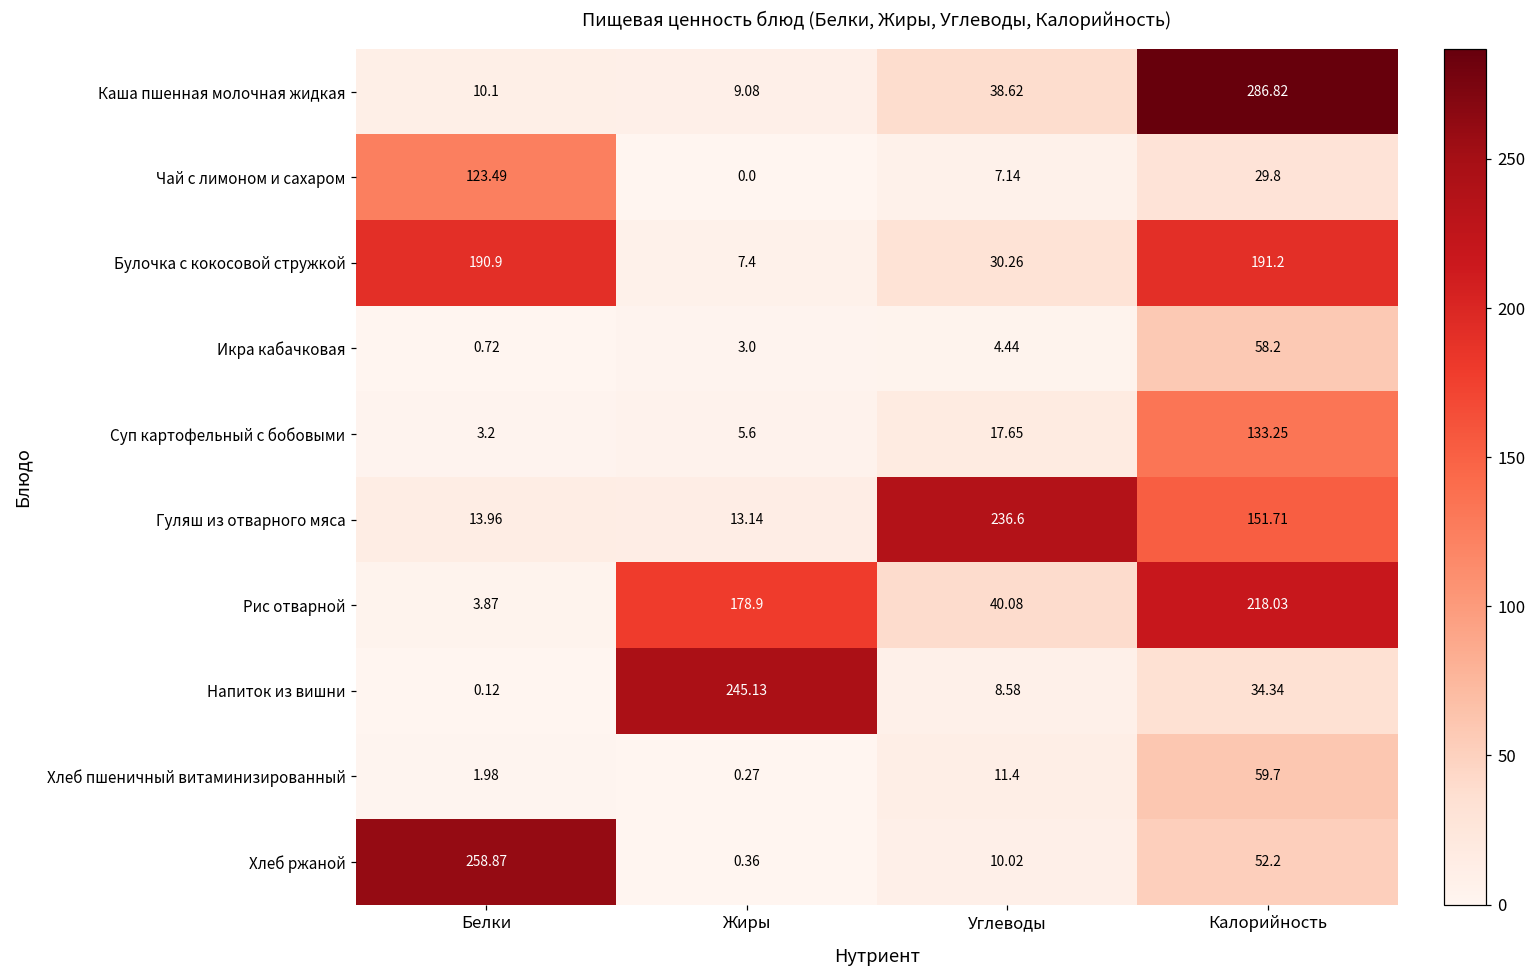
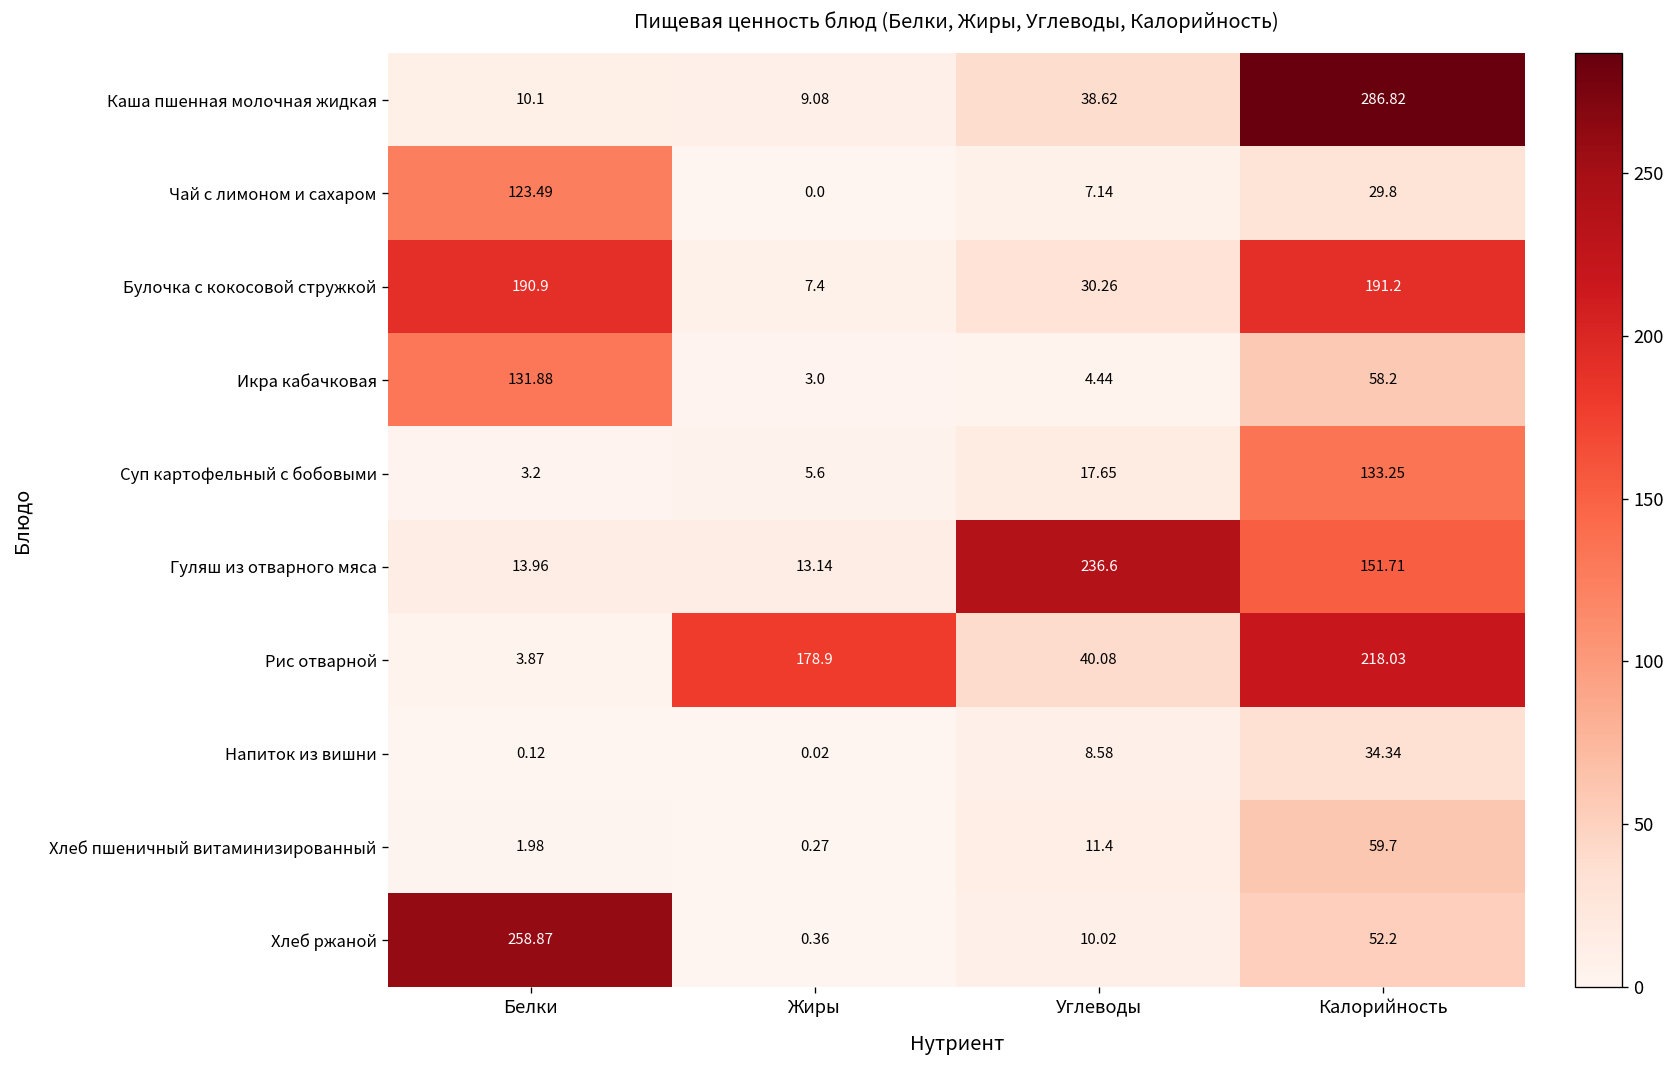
  {
    "Каша пшенная молочная жидкая": {
      "Белки": 10.1,
      "Жиры": 9.08,
      "Углеводы": 38.62,
      "Калорийность": 286.82
    },
    "Чай с лимоном и сахаром": {
      "Белки": 123.49,
      "Жиры": 0.0,
      "Углеводы": 7.14,
      "Калорийность": 29.8
    },
    "Булочка с кокосовой стружкой": {
      "Белки": 190.9,
      "Жиры": 7.4,
      "Углеводы": 30.26,
      "Калорийность": 191.2
    },
    "Икра кабачковая": {
-     "Белки": 0.72,
+     "Белки": 131.88,
      "Жиры": 3.0,
      "Углеводы": 4.44,
      "Калорийность": 58.2
    },
    "Суп картофельный с бобовыми": {
      "Белки": 3.2,
      "Жиры": 5.6,
      "Углеводы": 17.65,
      "Калорийность": 133.25
    },
    "Гуляш из отварного мяса": {
      "Белки": 13.96,
      "Жиры": 13.14,
      "Углеводы": 236.6,
      "Калорийность": 151.71
    },
    "Рис отварной": {
      "Белки": 3.87,
      "Жиры": 178.9,
      "Углеводы": 40.08,
      "Калорийность": 218.03
    },
    "Напиток из вишни": {
      "Белки": 0.12,
-     "Жиры": 245.13,
+     "Жиры": 0.02,
      "Углеводы": 8.58,
      "Калорийность": 34.34
    },
    "Хлеб пшеничный витаминизированный": {
      "Белки": 1.98,
      "Жиры": 0.27,
      "Углеводы": 11.4,
      "Калорийность": 59.7
    },
    "Хлеб ржаной": {
      "Белки": 258.87,
      "Жиры": 0.36,
      "Углеводы": 10.02,
      "Калорийность": 52.2
    }
  }
